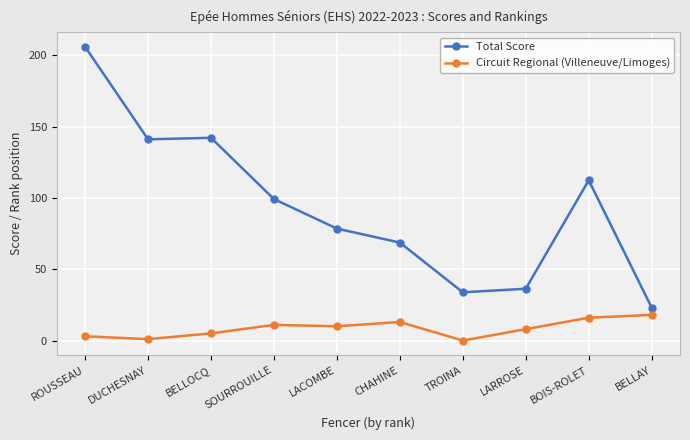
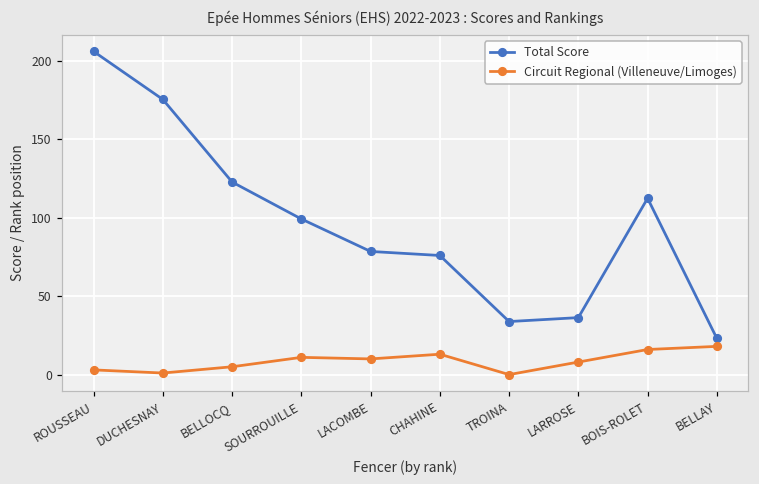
  {
    "Total Score": {
      "ROUSSEAU": 206,
-     "DUCHESNAY": 141,
-     "BELLOCQ": 142,
+     "DUCHESNAY": 175,
+     "BELLOCQ": 123,
      "SOURROUILLE": 99,
      "LACOMBE": 79,
-     "CHAHINE": 69,
+     "CHAHINE": 76,
      "TROINA": 34,
      "LARROSE": 36,
      "BOIS-ROLET": 112,
      "BELLAY": 23
    },
    "Circuit Regional (Villeneuve/Limoges)": {
      "ROUSSEAU": 3,
      "DUCHESNAY": 1,
      "BELLOCQ": 5,
      "SOURROUILLE": 11,
      "LACOMBE": 10,
      "CHAHINE": 13,
      "TROINA": 0,
      "LARROSE": 8,
      "BOIS-ROLET": 16,
      "BELLAY": 18
    }
  }
